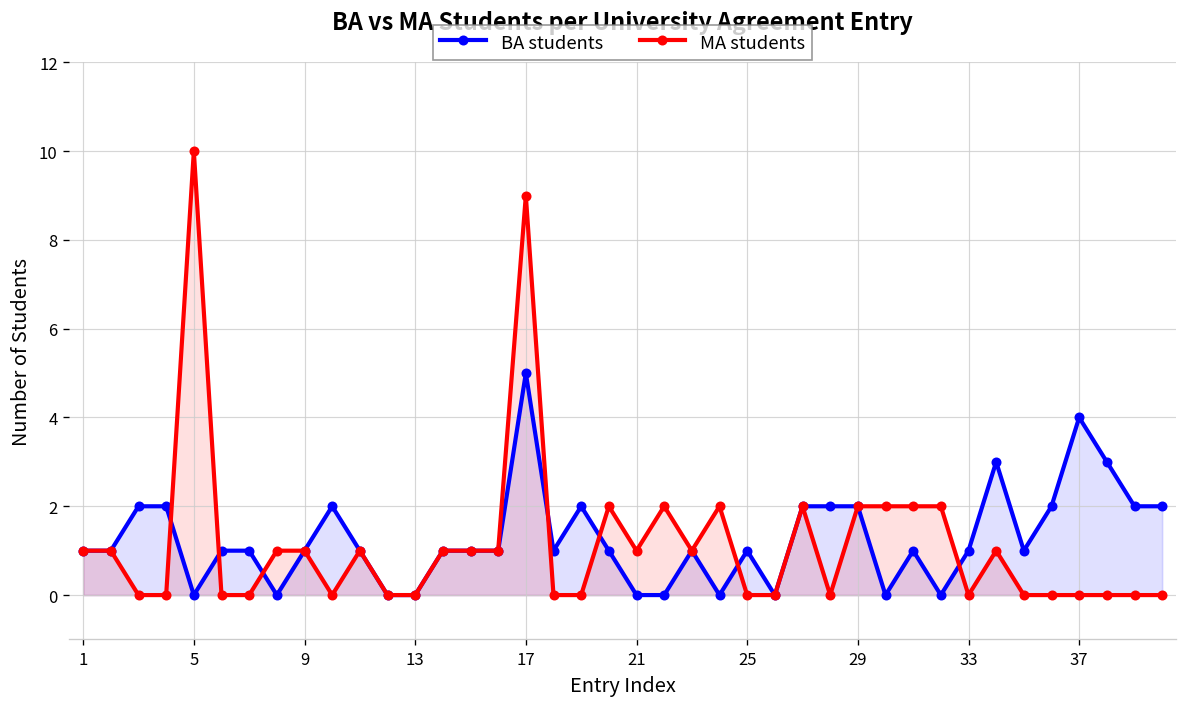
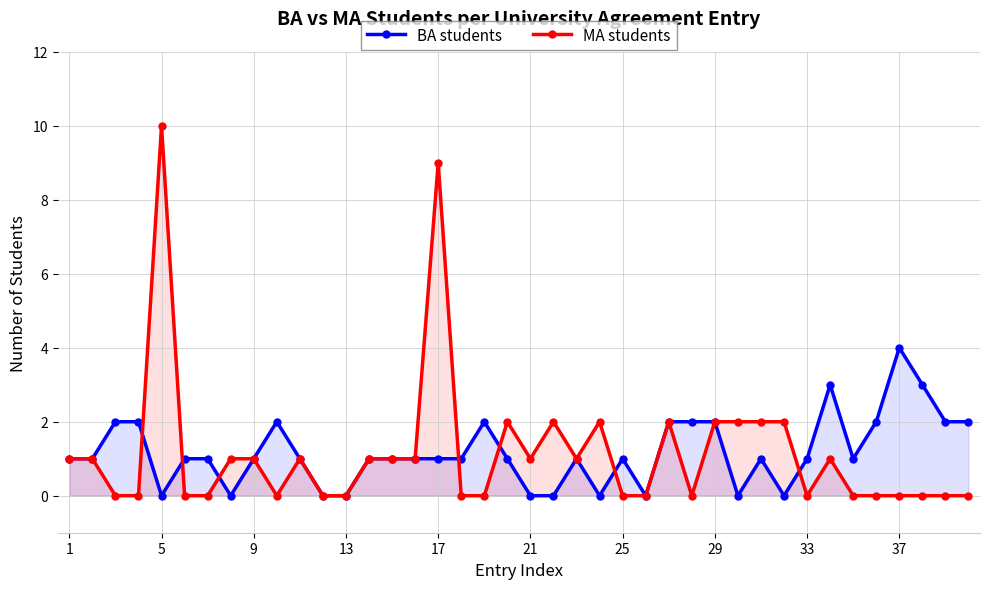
  {
    "BA students": {
      "5": 0,
-     "17": 5,
+     "17": 1,
      "21": 0,
      "25": 1,
      "33": 1,
      "37": 4
    },
    "MA students": {
      "5": 10,
      "17": 9,
      "21": 1,
      "25": 0,
      "33": 0,
      "37": 0
    }
  }
